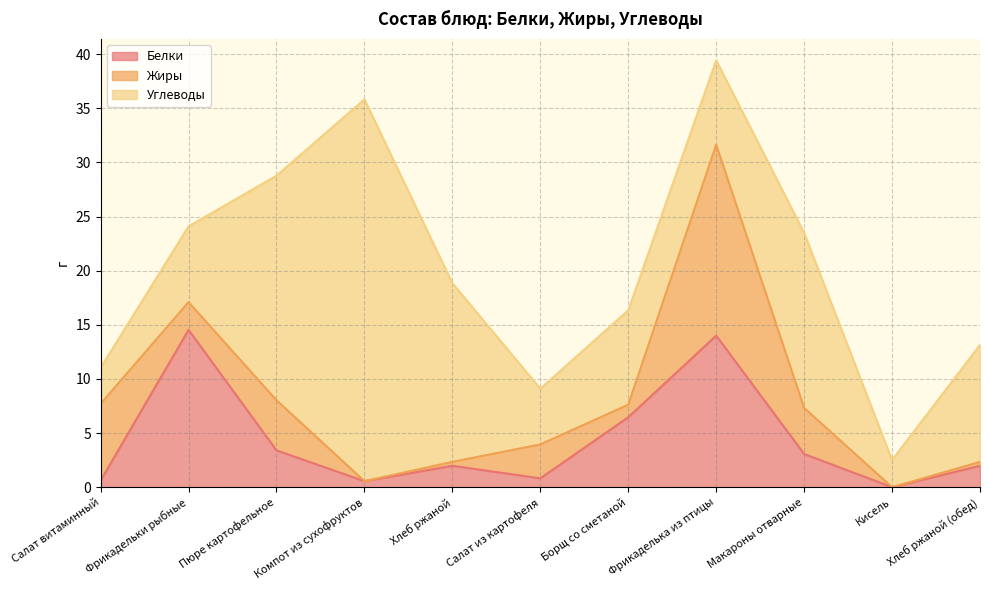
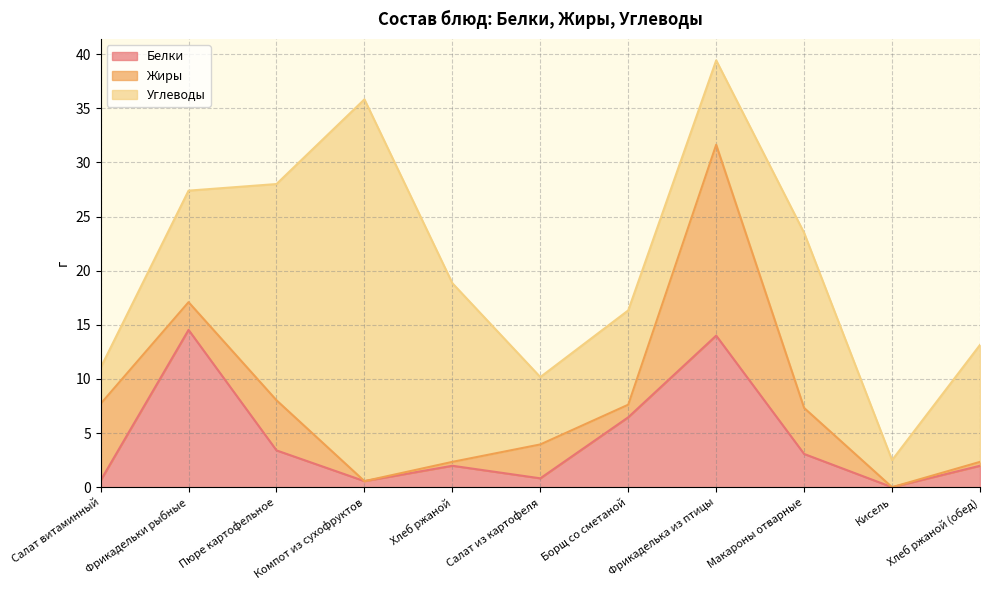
  {
    "Углеводы": {
      "Салат витаминный": 3.3,
-     "Фрикадельки рыбные": 7.0,
-     "Пюре картофельное": 20.7,
+     "Фрикадельки рыбные": 10.3,
+     "Пюре картофельное": 20.0,
      "Компот из сухофруктов": 35.3,
      "Хлеб ржаной": 16.5,
-     "Салат из картофеля": 5.2,
+     "Салат из картофеля": 6.2,
      "Борщ со сметаной": 8.7,
      "Фрикаделька из птицы": 7.8,
      "Макароны отварные": 16.2,
      "Кисель": 2.5,
      "Хлеб ржаной (обед)": 10.8
    }
  }
